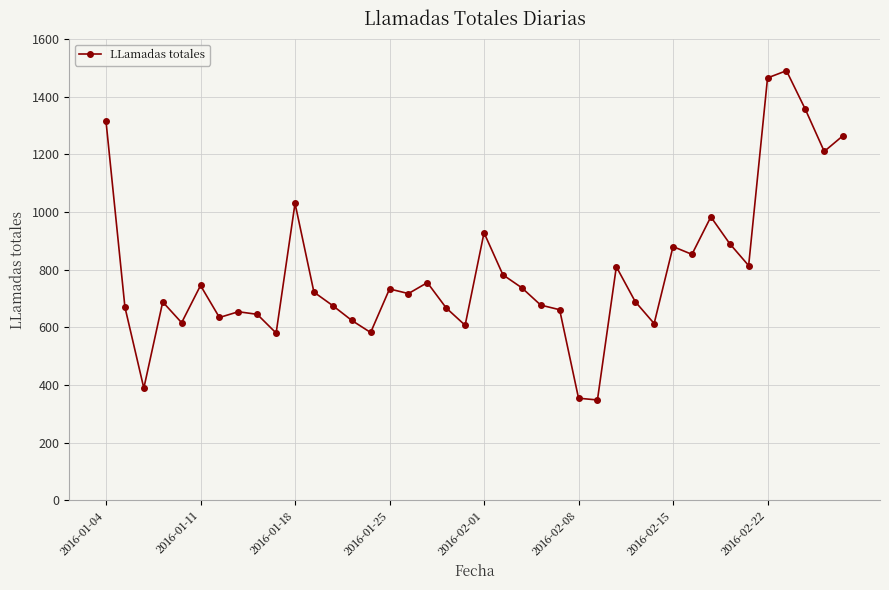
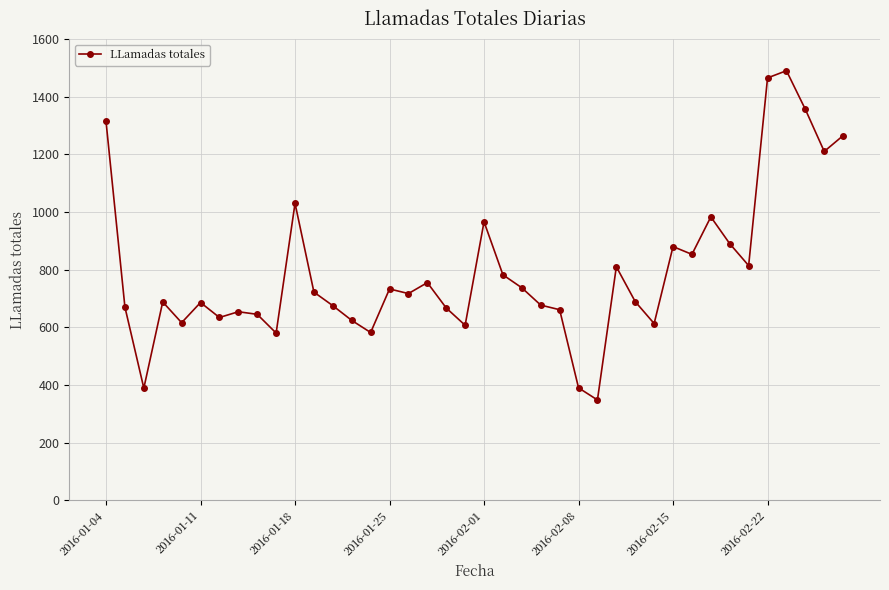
  {
    "2016-01-04": 1310,
-   "2016-01-11": 750,
+   "2016-01-11": 690,
    "2016-01-18": 1030,
    "2016-01-25": 730,
-   "2016-02-01": 930,
-   "2016-02-08": 350,
+   "2016-02-01": 970,
+   "2016-02-08": 390,
    "2016-02-15": 880,
    "2016-02-22": 1470
  }
